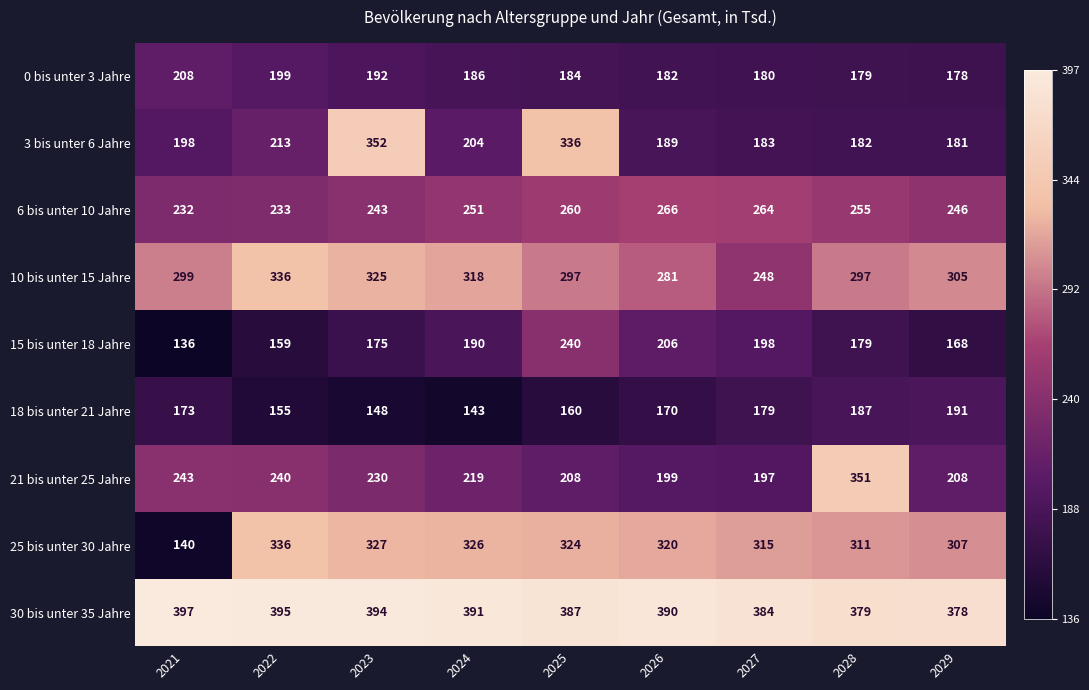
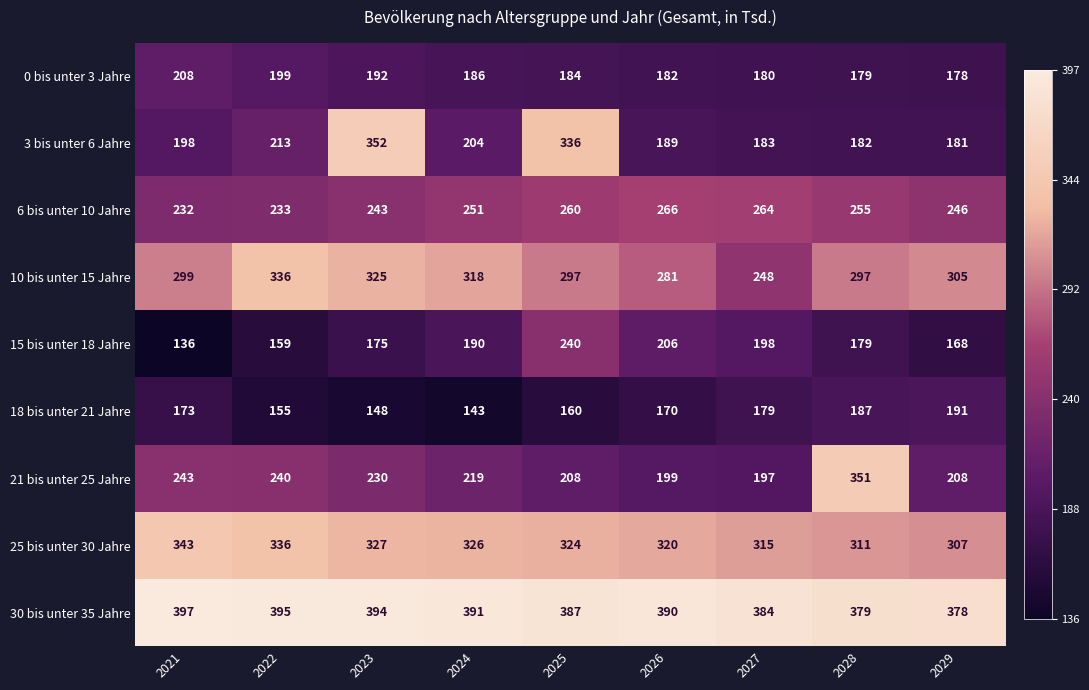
  {
    "0 bis unter 3 Jahre": {
      "2021": 208,
      "2022": 199,
      "2023": 192,
      "2024": 186,
      "2025": 184,
      "2026": 182,
      "2027": 180,
      "2028": 179,
      "2029": 178
    },
    "3 bis unter 6 Jahre": {
      "2021": 198,
      "2022": 213,
      "2023": 352,
      "2024": 204,
      "2025": 336,
      "2026": 189,
      "2027": 183,
      "2028": 182,
      "2029": 181
    },
    "6 bis unter 10 Jahre": {
      "2021": 232,
      "2022": 233,
      "2023": 243,
      "2024": 251,
      "2025": 260,
      "2026": 266,
      "2027": 264,
      "2028": 255,
      "2029": 246
    },
    "10 bis unter 15 Jahre": {
      "2021": 299,
      "2022": 336,
      "2023": 325,
      "2024": 318,
      "2025": 297,
      "2026": 281,
      "2027": 248,
      "2028": 297,
      "2029": 305
    },
    "15 bis unter 18 Jahre": {
      "2021": 136,
      "2022": 159,
      "2023": 175,
      "2024": 190,
      "2025": 240,
      "2026": 206,
      "2027": 198,
      "2028": 179,
      "2029": 168
    },
    "18 bis unter 21 Jahre": {
      "2021": 173,
      "2022": 155,
      "2023": 148,
      "2024": 143,
      "2025": 160,
      "2026": 170,
      "2027": 179,
      "2028": 187,
      "2029": 191
    },
    "21 bis unter 25 Jahre": {
      "2021": 243,
      "2022": 240,
      "2023": 230,
      "2024": 219,
      "2025": 208,
      "2026": 199,
      "2027": 197,
      "2028": 351,
      "2029": 208
    },
    "25 bis unter 30 Jahre": {
-     "2021": 140,
+     "2021": 343,
      "2022": 336,
      "2023": 327,
      "2024": 326,
      "2025": 324,
      "2026": 320,
      "2027": 315,
      "2028": 311,
      "2029": 307
    },
    "30 bis unter 35 Jahre": {
      "2021": 397,
      "2022": 395,
      "2023": 394,
      "2024": 391,
      "2025": 387,
      "2026": 390,
      "2027": 384,
      "2028": 379,
      "2029": 378
    }
  }
